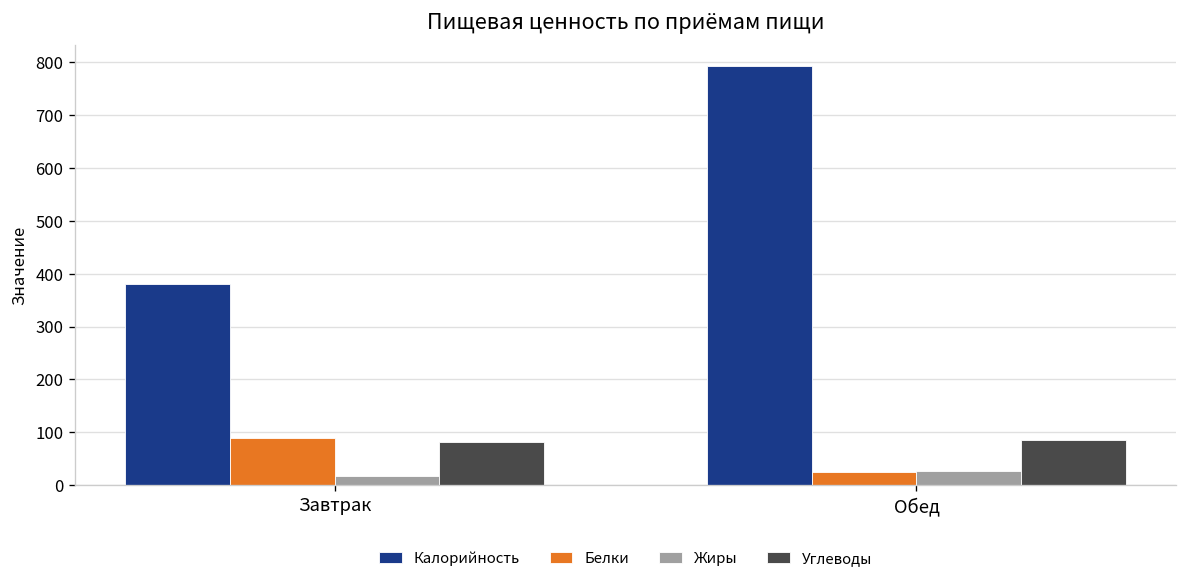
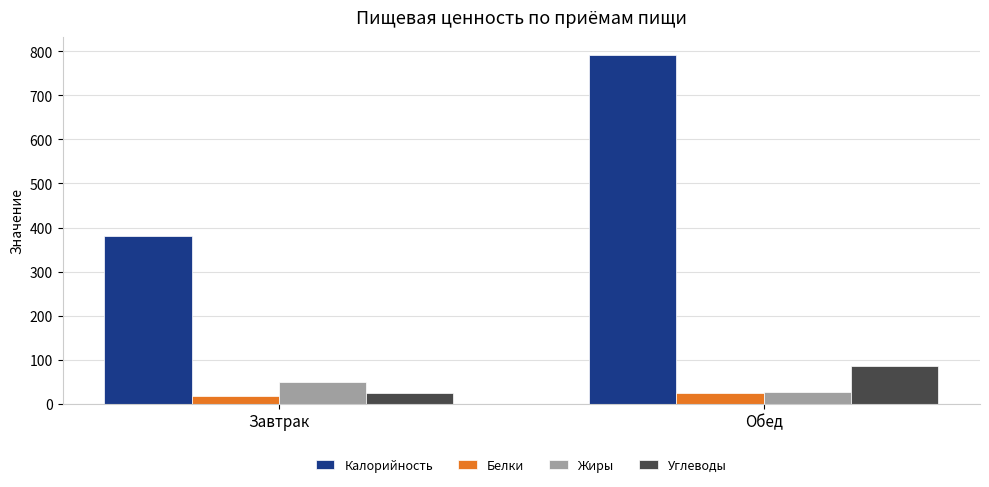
  {
    "Калорийность": {
      "Завтрак": 380,
      "Обед": 790
    },
    "Белки": {
-     "Завтрак": 90,
+     "Завтрак": 20,
      "Обед": 20
    },
    "Жиры": {
-     "Завтрак": 20,
+     "Завтрак": 50,
      "Обед": 30
    },
    "Углеводы": {
-     "Завтрак": 80,
+     "Завтрак": 20,
      "Обед": 90
    }
  }
